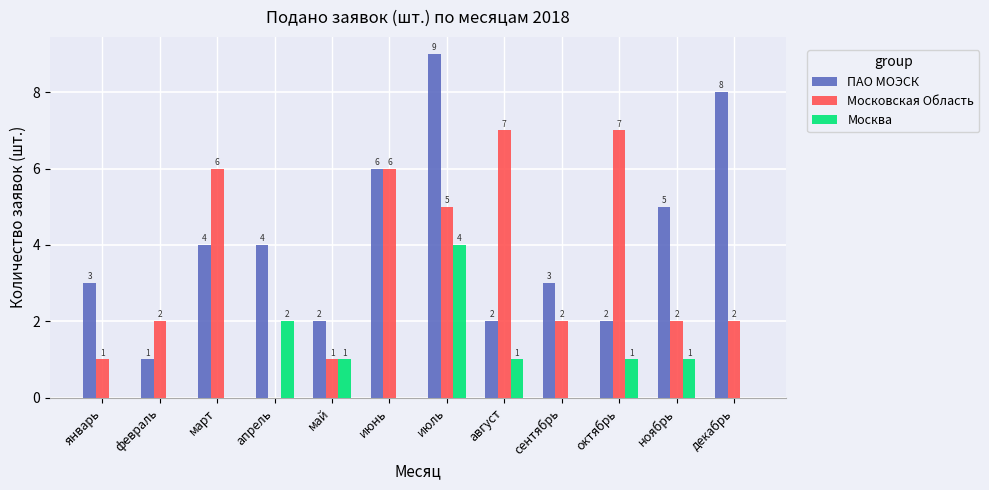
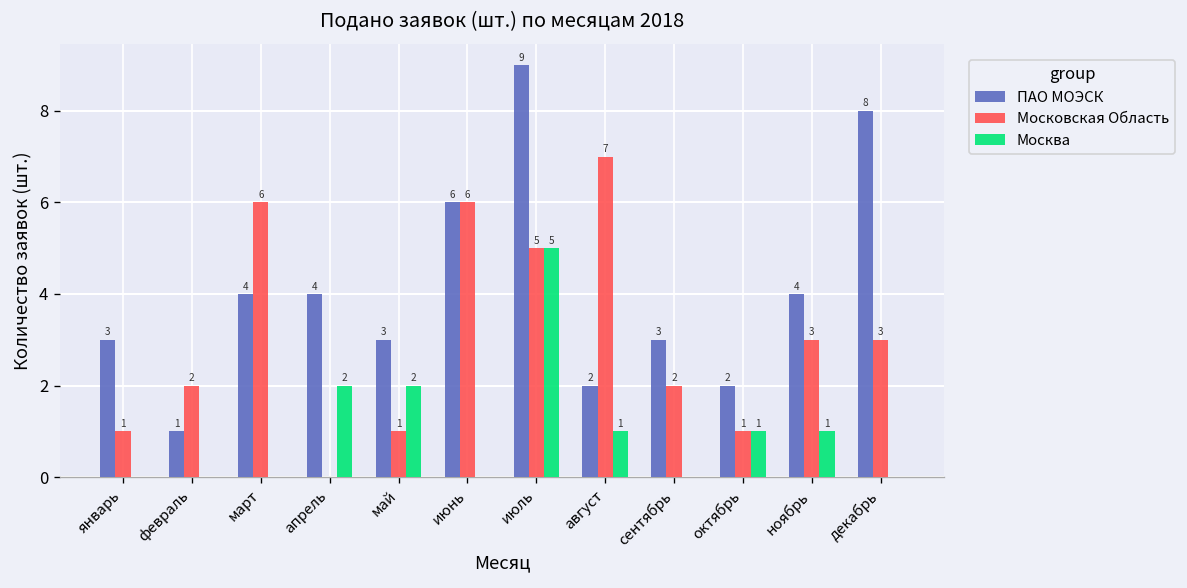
  {
    "ПАО МОЭСК": {
      "январь": 3,
      "февраль": 1,
      "март": 4,
      "апрель": 4,
-     "май": 2,
+     "май": 3,
      "июнь": 6,
      "июль": 9,
      "август": 2,
      "сентябрь": 3,
      "октябрь": 2,
-     "ноябрь": 5,
+     "ноябрь": 4,
      "декабрь": 8
    },
    "Московская Область": {
      "январь": 1,
      "февраль": 2,
      "март": 6,
      "май": 1,
      "июнь": 6,
      "июль": 5,
      "август": 7,
      "сентябрь": 2,
-     "октябрь": 7,
-     "ноябрь": 2,
-     "декабрь": 2
+     "октябрь": 1,
+     "ноябрь": 3,
+     "декабрь": 3
    },
    "Москва": {
      "апрель": 2,
-     "май": 1,
-     "июль": 4,
+     "май": 2,
+     "июль": 5,
      "август": 1,
      "октябрь": 1,
      "ноябрь": 1
    }
  }
